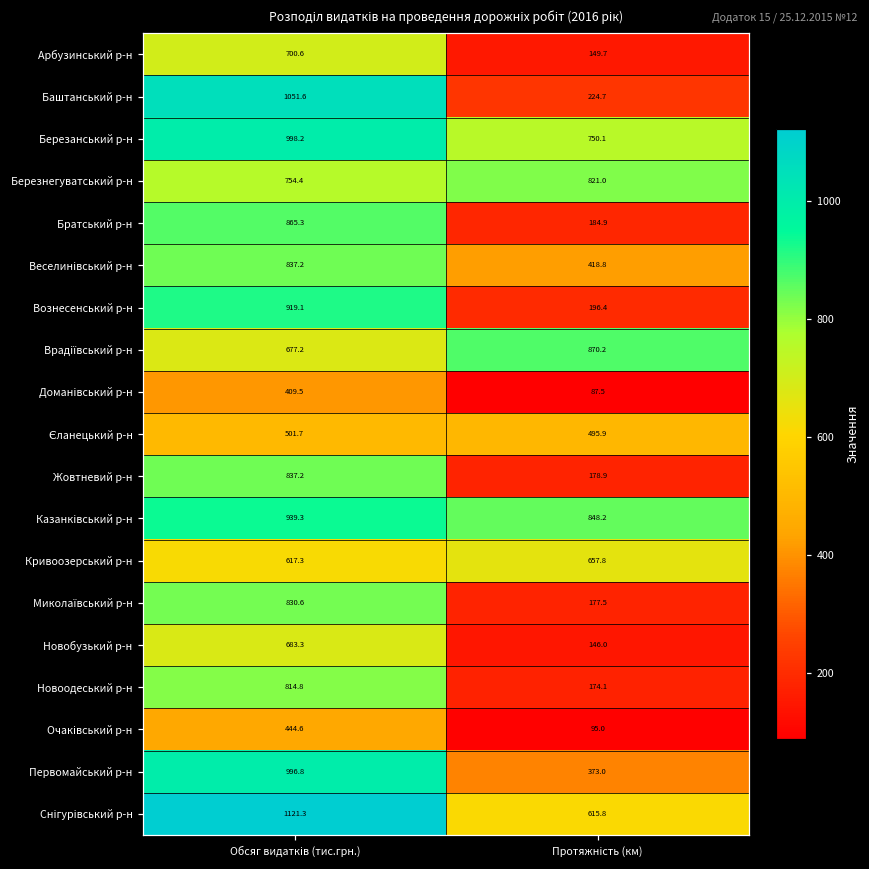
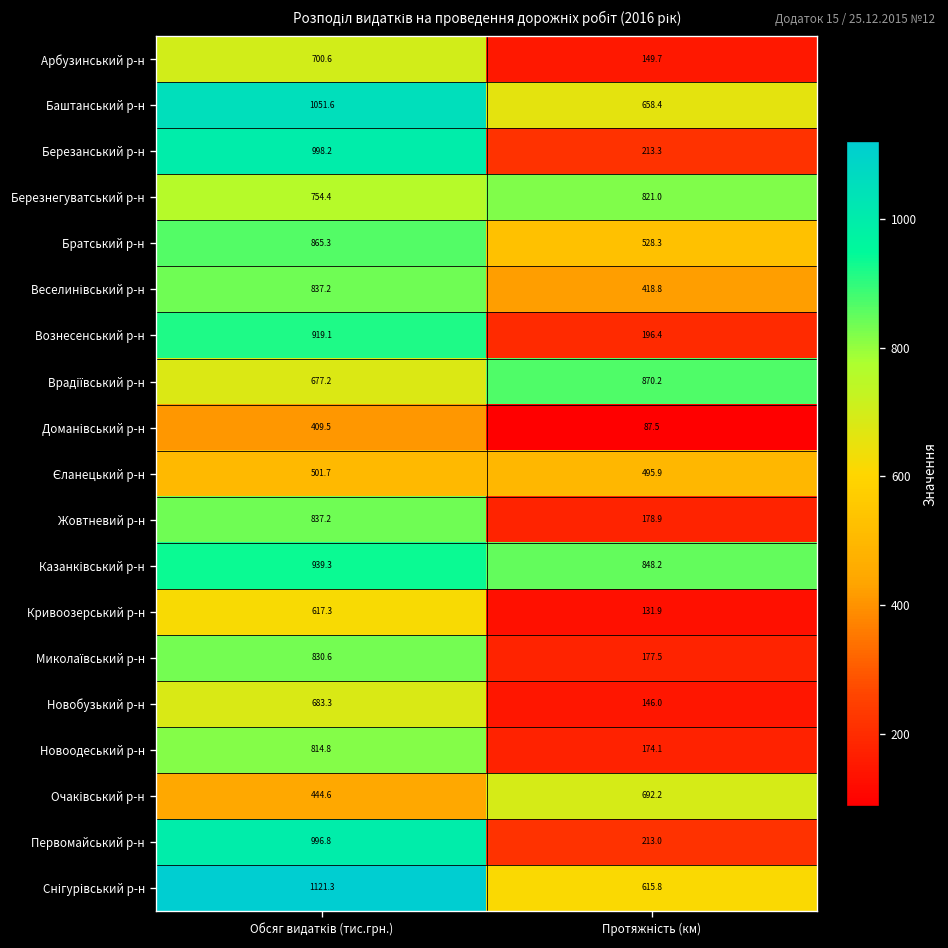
  {
    "Арбузинський р-н": {
      "Обсяг видатків (тис.грн.)": 700.6,
      "Протяжність (км)": 149.7
    },
    "Баштанський р-н": {
      "Обсяг видатків (тис.грн.)": 1051.6,
-     "Протяжність (км)": 224.7
+     "Протяжність (км)": 658.4
    },
    "Березанський р-н": {
      "Обсяг видатків (тис.грн.)": 998.2,
-     "Протяжність (км)": 750.1
+     "Протяжність (км)": 213.3
    },
    "Березнегуватський р-н": {
      "Обсяг видатків (тис.грн.)": 754.4,
      "Протяжність (км)": 821.0
    },
    "Братський р-н": {
      "Обсяг видатків (тис.грн.)": 865.3,
-     "Протяжність (км)": 184.9
+     "Протяжність (км)": 528.3
    },
    "Веселинівський р-н": {
      "Обсяг видатків (тис.грн.)": 837.2,
      "Протяжність (км)": 418.8
    },
    "Вознесенський р-н": {
      "Обсяг видатків (тис.грн.)": 919.1,
      "Протяжність (км)": 196.4
    },
    "Врадіївський р-н": {
      "Обсяг видатків (тис.грн.)": 677.2,
      "Протяжність (км)": 870.2
    },
    "Доманівський р-н": {
      "Обсяг видатків (тис.грн.)": 409.5,
      "Протяжність (км)": 87.5
    },
    "Єланецький р-н": {
      "Обсяг видатків (тис.грн.)": 501.7,
      "Протяжність (км)": 495.9
    },
    "Жовтневий р-н": {
      "Обсяг видатків (тис.грн.)": 837.2,
      "Протяжність (км)": 178.9
    },
    "Казанківський р-н": {
      "Обсяг видатків (тис.грн.)": 939.3,
      "Протяжність (км)": 848.2
    },
    "Кривоозерський р-н": {
      "Обсяг видатків (тис.грн.)": 617.3,
-     "Протяжність (км)": 657.8
+     "Протяжність (км)": 131.9
    },
    "Миколаївський р-н": {
      "Обсяг видатків (тис.грн.)": 830.6,
      "Протяжність (км)": 177.5
    },
    "Новобузький р-н": {
      "Обсяг видатків (тис.грн.)": 683.3,
      "Протяжність (км)": 146.0
    },
    "Новоодеський р-н": {
      "Обсяг видатків (тис.грн.)": 814.8,
      "Протяжність (км)": 174.1
    },
    "Очаківський р-н": {
      "Обсяг видатків (тис.грн.)": 444.6,
-     "Протяжність (км)": 95.0
+     "Протяжність (км)": 692.2
    },
    "Первомайський р-н": {
      "Обсяг видатків (тис.грн.)": 996.8,
-     "Протяжність (км)": 373.0
+     "Протяжність (км)": 213.0
    },
    "Снігурівський р-н": {
      "Обсяг видатків (тис.грн.)": 1121.3,
      "Протяжність (км)": 615.8
    }
  }
